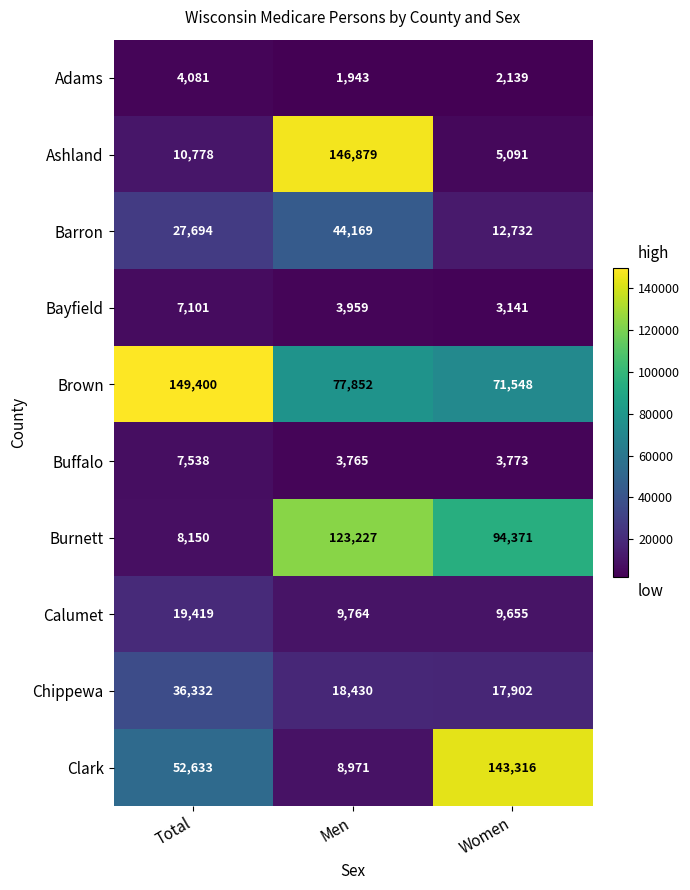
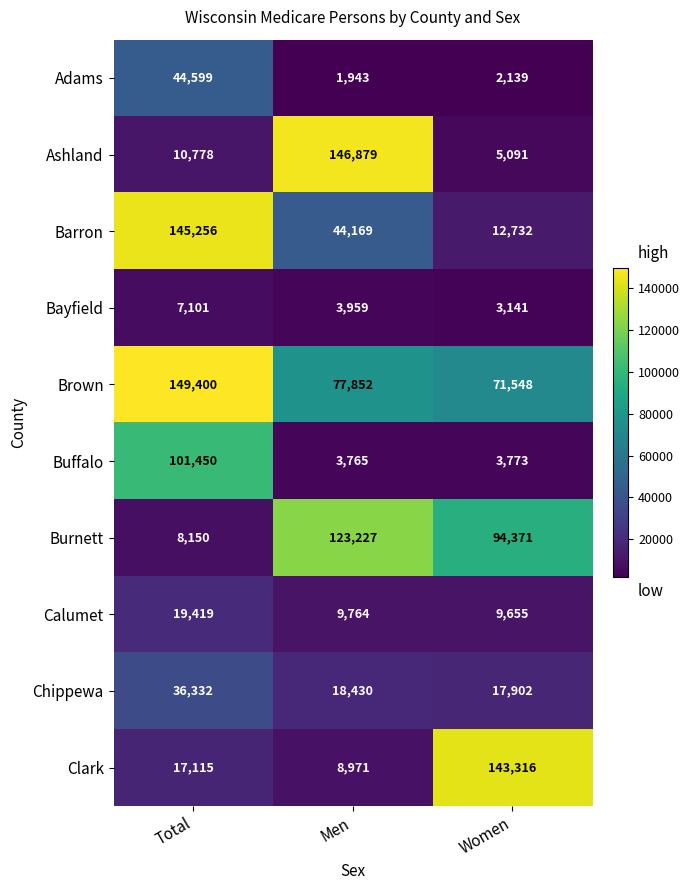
  {
    "Adams": {
-     "Total": "4,081",
+     "Total": "44,599",
      "Men": "1,943",
      "Women": "2,139"
    },
    "Ashland": {
      "Total": "10,778",
      "Men": "146,879",
      "Women": "5,091"
    },
    "Barron": {
-     "Total": "27,694",
+     "Total": "145,256",
      "Men": "44,169",
      "Women": "12,732"
    },
    "Bayfield": {
      "Total": "7,101",
      "Men": "3,959",
      "Women": "3,141"
    },
    "Brown": {
      "Total": "149,400",
      "Men": "77,852",
      "Women": "71,548"
    },
    "Buffalo": {
-     "Total": "7,538",
+     "Total": "101,450",
      "Men": "3,765",
      "Women": "3,773"
    },
    "Burnett": {
      "Total": "8,150",
      "Men": "123,227",
      "Women": "94,371"
    },
    "Calumet": {
      "Total": "19,419",
      "Men": "9,764",
      "Women": "9,655"
    },
    "Chippewa": {
      "Total": "36,332",
      "Men": "18,430",
      "Women": "17,902"
    },
    "Clark": {
-     "Total": "52,633",
+     "Total": "17,115",
      "Men": "8,971",
      "Women": "143,316"
    }
  }
